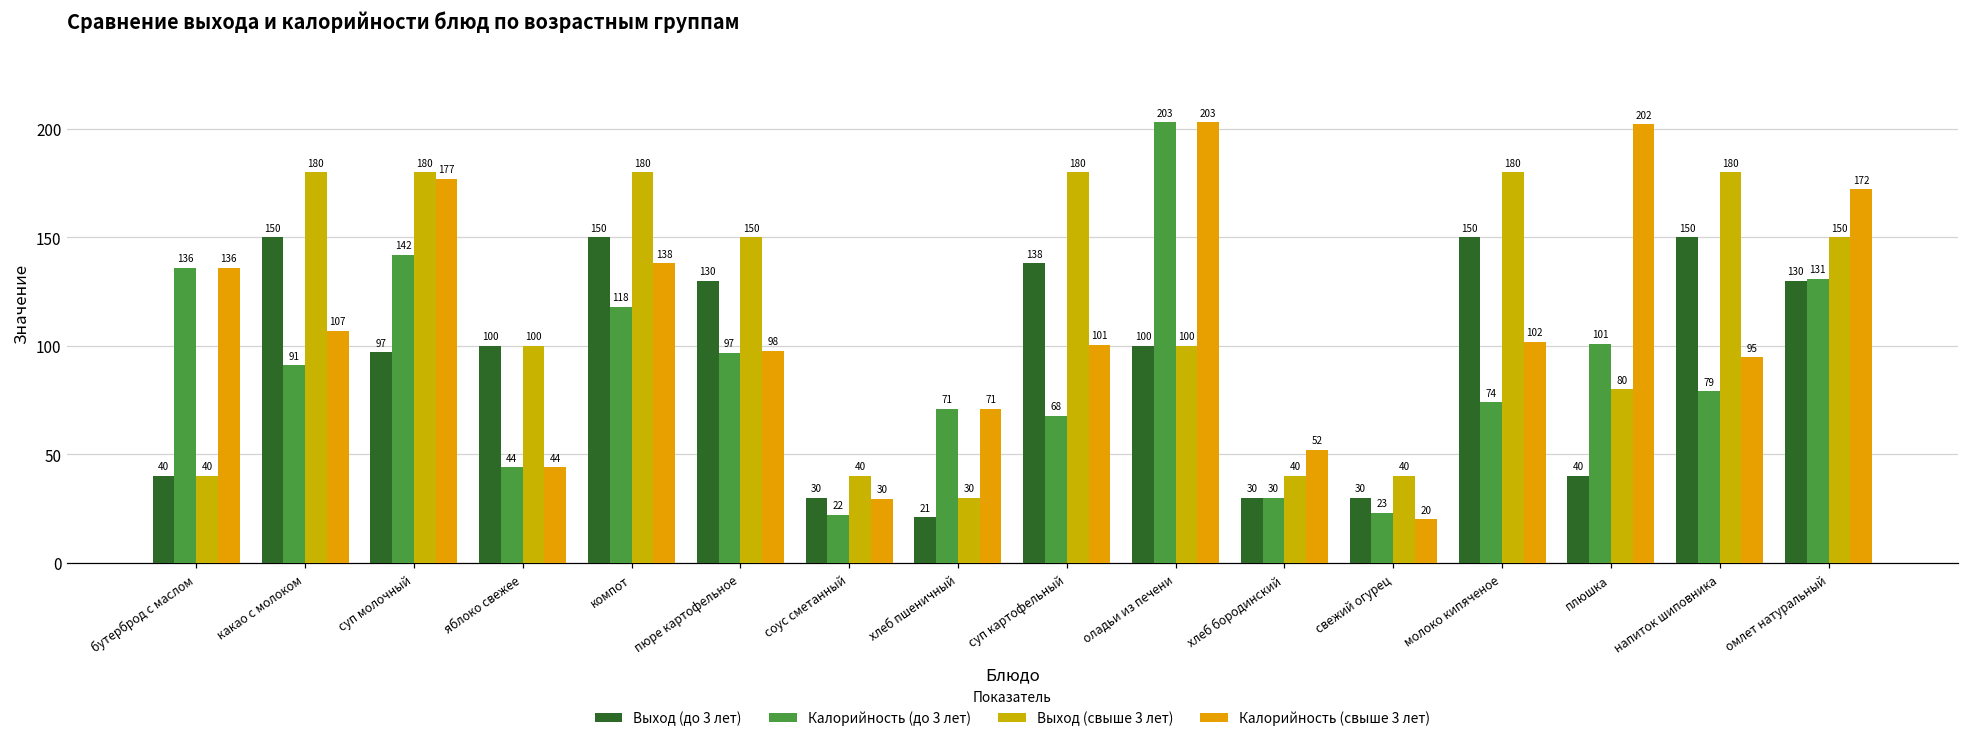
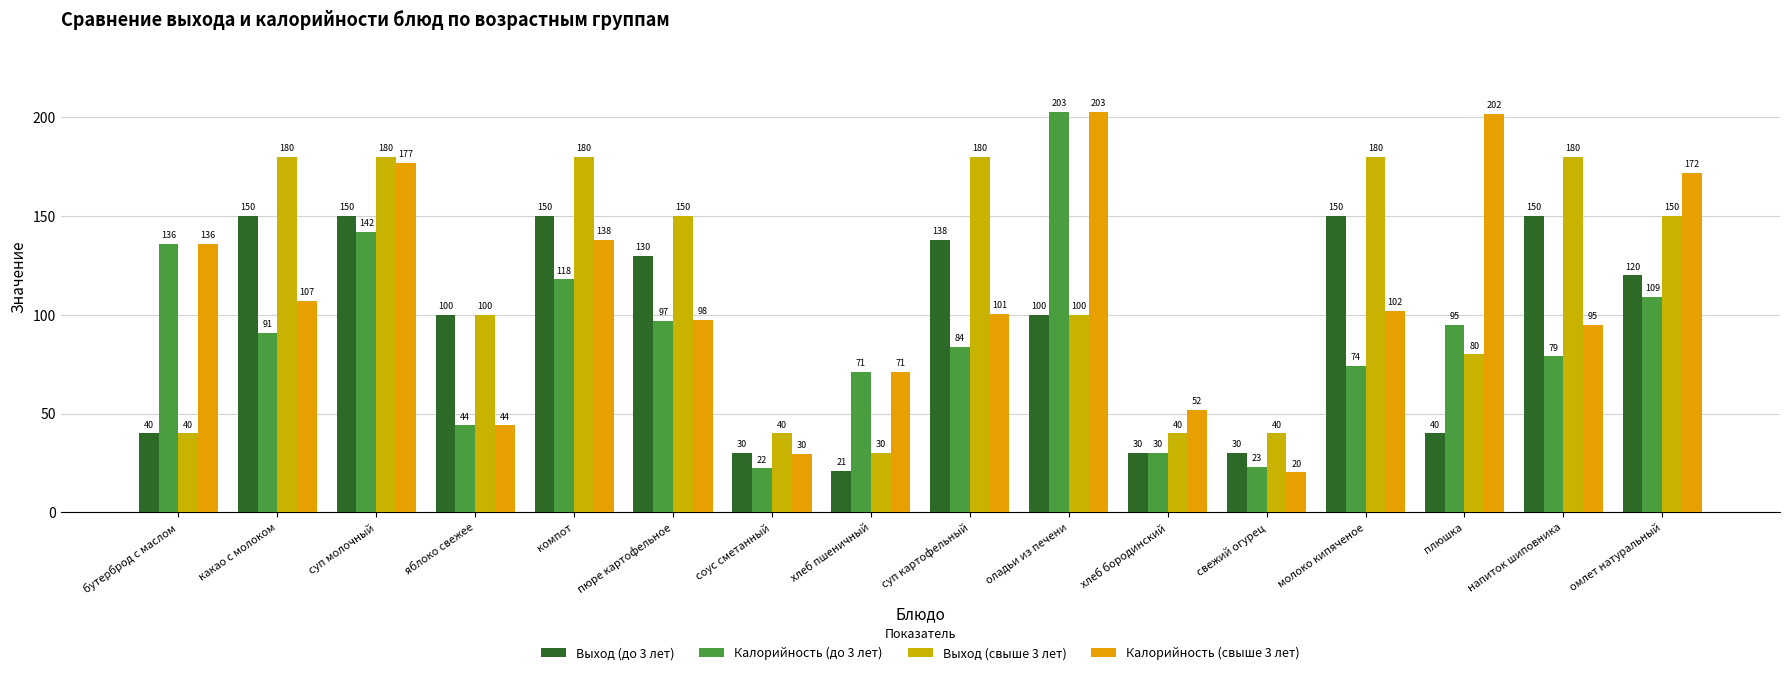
  {
    "Выход (до 3 лет)": {
      "бутерброд с маслом": 40,
      "какао с молоком": 150,
-     "суп молочный": 97,
+     "суп молочный": 150,
      "яблоко свежее": 100,
      "компот": 150,
      "пюре картофельное": 130,
      "соус сметанный": 30,
      "хлеб пшеничный": 21,
      "суп картофельный": 138,
      "оладьи из печени": 100,
      "хлеб бородинский": 30,
      "свежий огурец": 30,
      "молоко кипяченое": 150,
      "плюшка": 40,
      "напиток шиповника": 150,
-     "омлет натуральный": 130
+     "омлет натуральный": 120
    },
    "Калорийность (до 3 лет)": {
      "бутерброд с маслом": 136,
      "какао с молоком": 91,
      "суп молочный": 142,
      "яблоко свежее": 44,
      "компот": 118,
      "пюре картофельное": 97,
      "соус сметанный": 22,
      "хлеб пшеничный": 71,
-     "суп картофельный": 68,
+     "суп картофельный": 84,
      "оладьи из печени": 203,
      "хлеб бородинский": 30,
      "свежий огурец": 23,
      "молоко кипяченое": 74,
-     "плюшка": 101,
+     "плюшка": 95,
      "напиток шиповника": 79,
-     "омлет натуральный": 131
+     "омлет натуральный": 109
    }
  }
